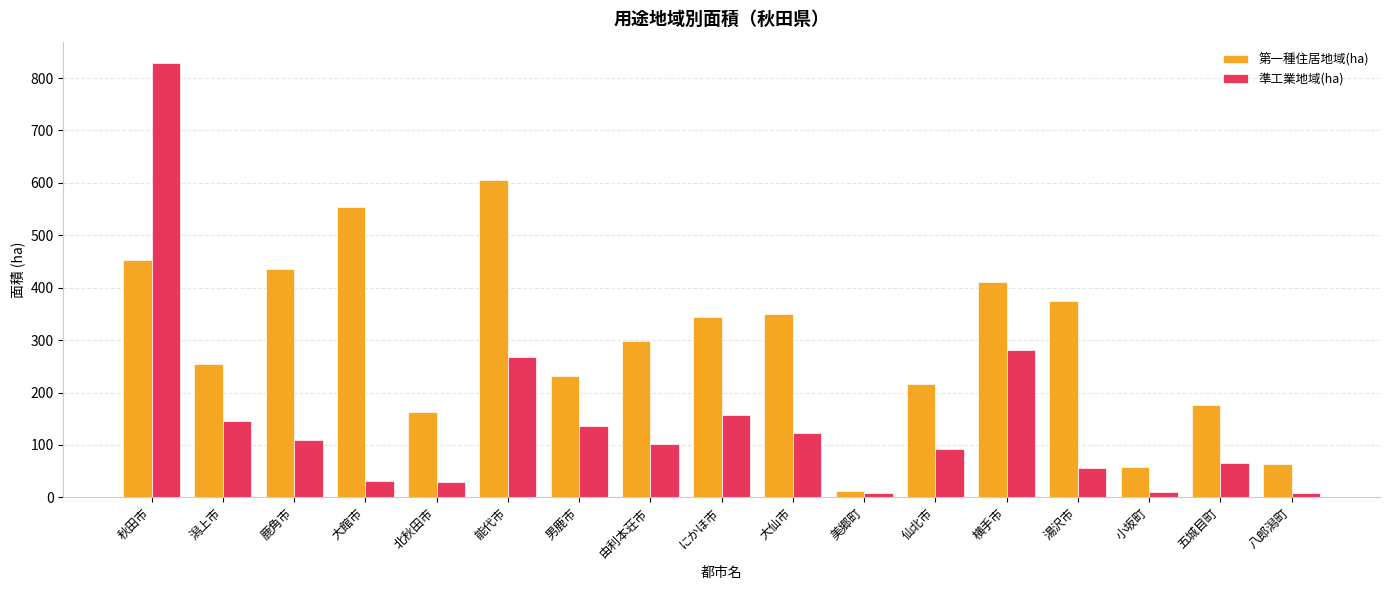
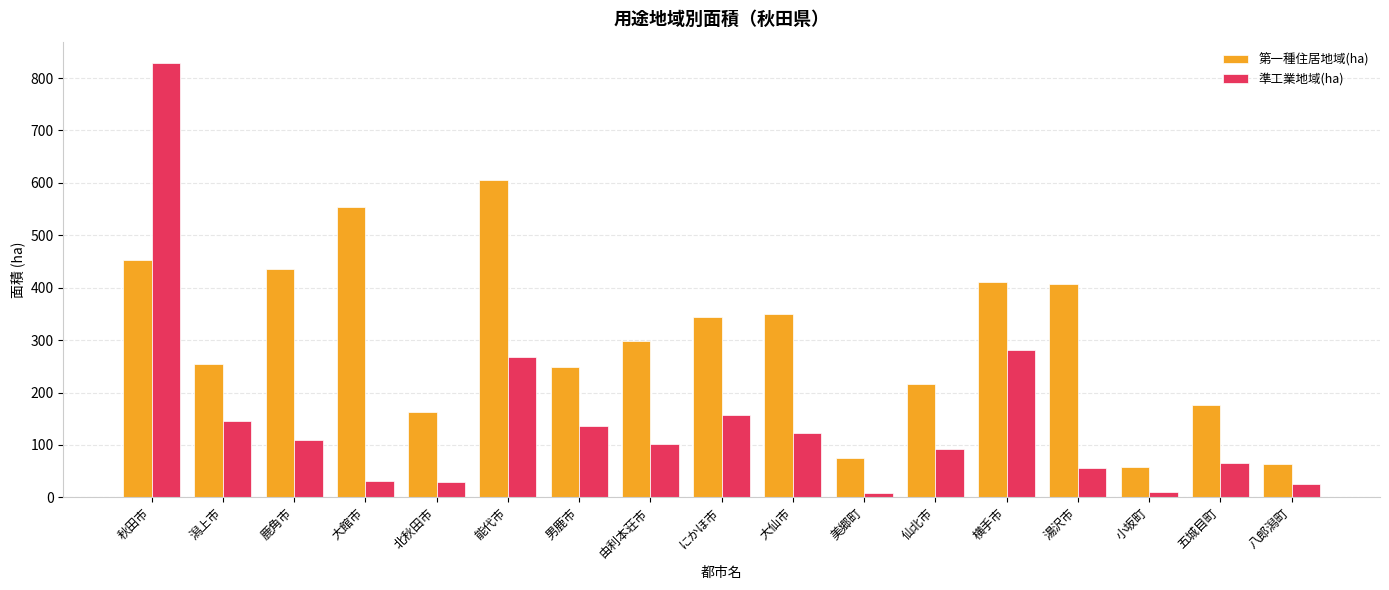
  {
    "第一種住居地域(ha)": {
      "秋田市": 450,
      "潟上市": 260,
      "鹿角市": 440,
      "大館市": 550,
      "北秋田市": 160,
      "能代市": 610,
-     "男鹿市": 230,
+     "男鹿市": 250,
      "由利本荘市": 300,
      "にかほ市": 340,
      "大仙市": 350,
-     "美郷町": 10,
+     "美郷町": 80,
      "仙北市": 220,
      "横手市": 410,
-     "湯沢市": 370,
+     "湯沢市": 410,
      "小坂町": 60,
      "五城目町": 180,
      "八郎潟町": 60
    },
    "準工業地域(ha)": {
      "秋田市": 830,
      "潟上市": 150,
      "鹿角市": 110,
      "大館市": 30,
      "北秋田市": 30,
      "能代市": 270,
      "男鹿市": 140,
      "由利本荘市": 100,
      "にかほ市": 160,
      "大仙市": 120,
      "美郷町": 10,
      "仙北市": 90,
      "横手市": 280,
      "湯沢市": 60,
      "小坂町": 10,
      "五城目町": 70,
-     "八郎潟町": 10
+     "八郎潟町": 30
    }
  }
